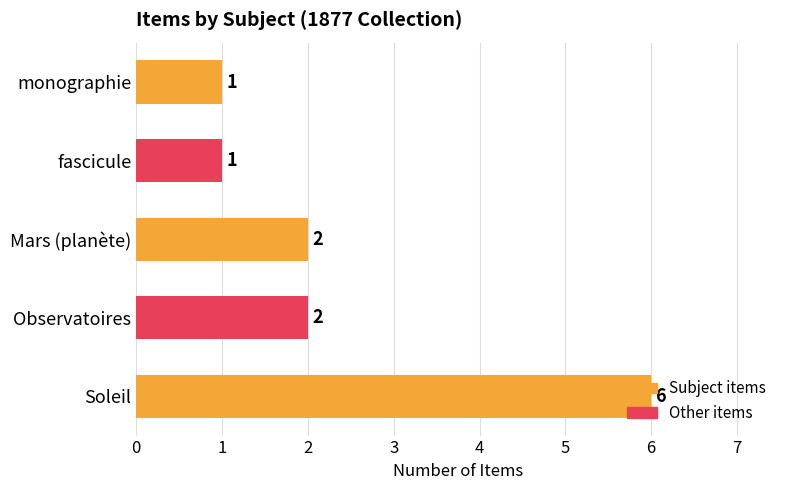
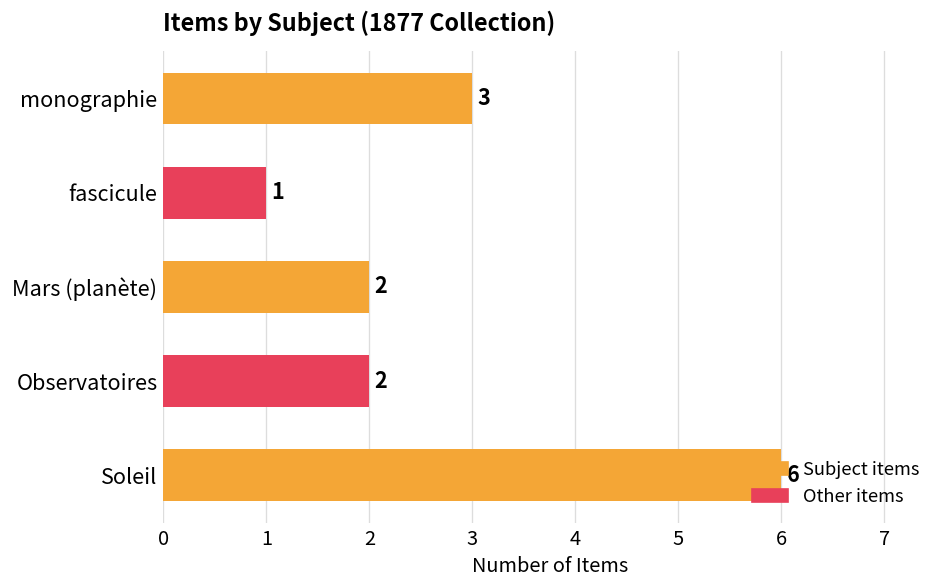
  {
-   "monographie": 1,
+   "monographie": 3,
    "fascicule": 1,
    "Mars (planète)": 2,
    "Observatoires": 2,
    "Soleil": 6
  }
